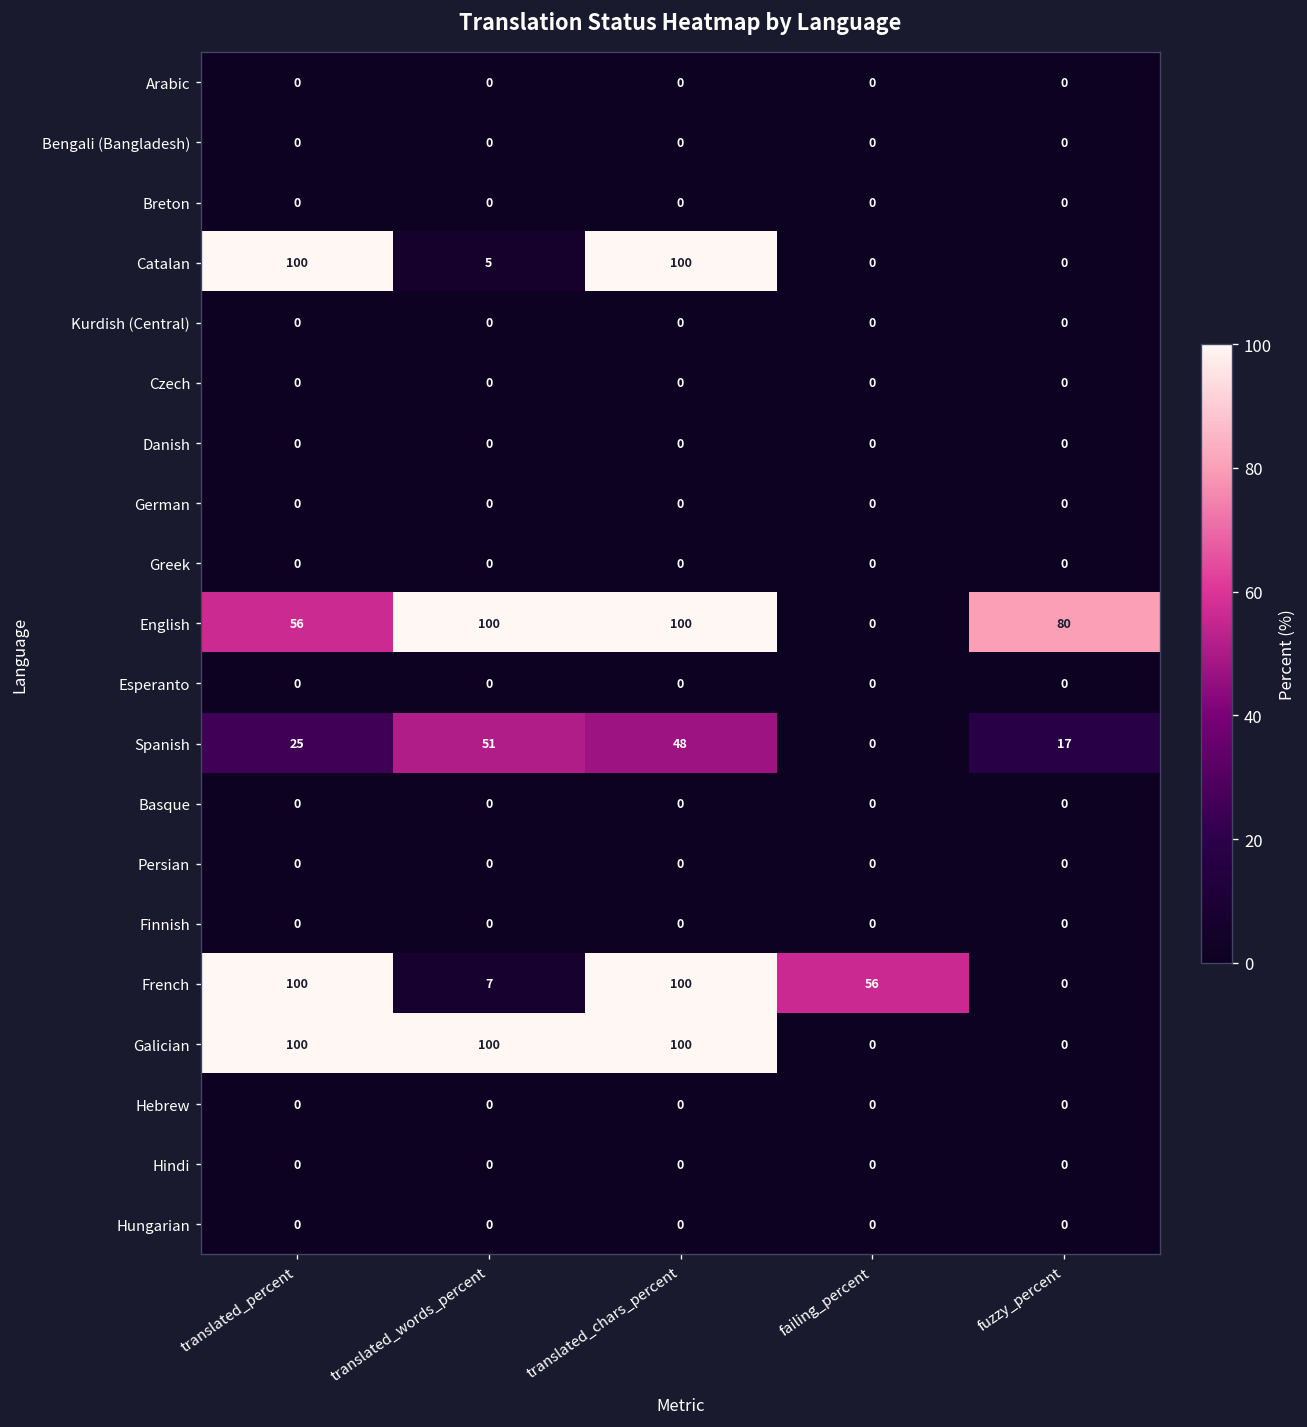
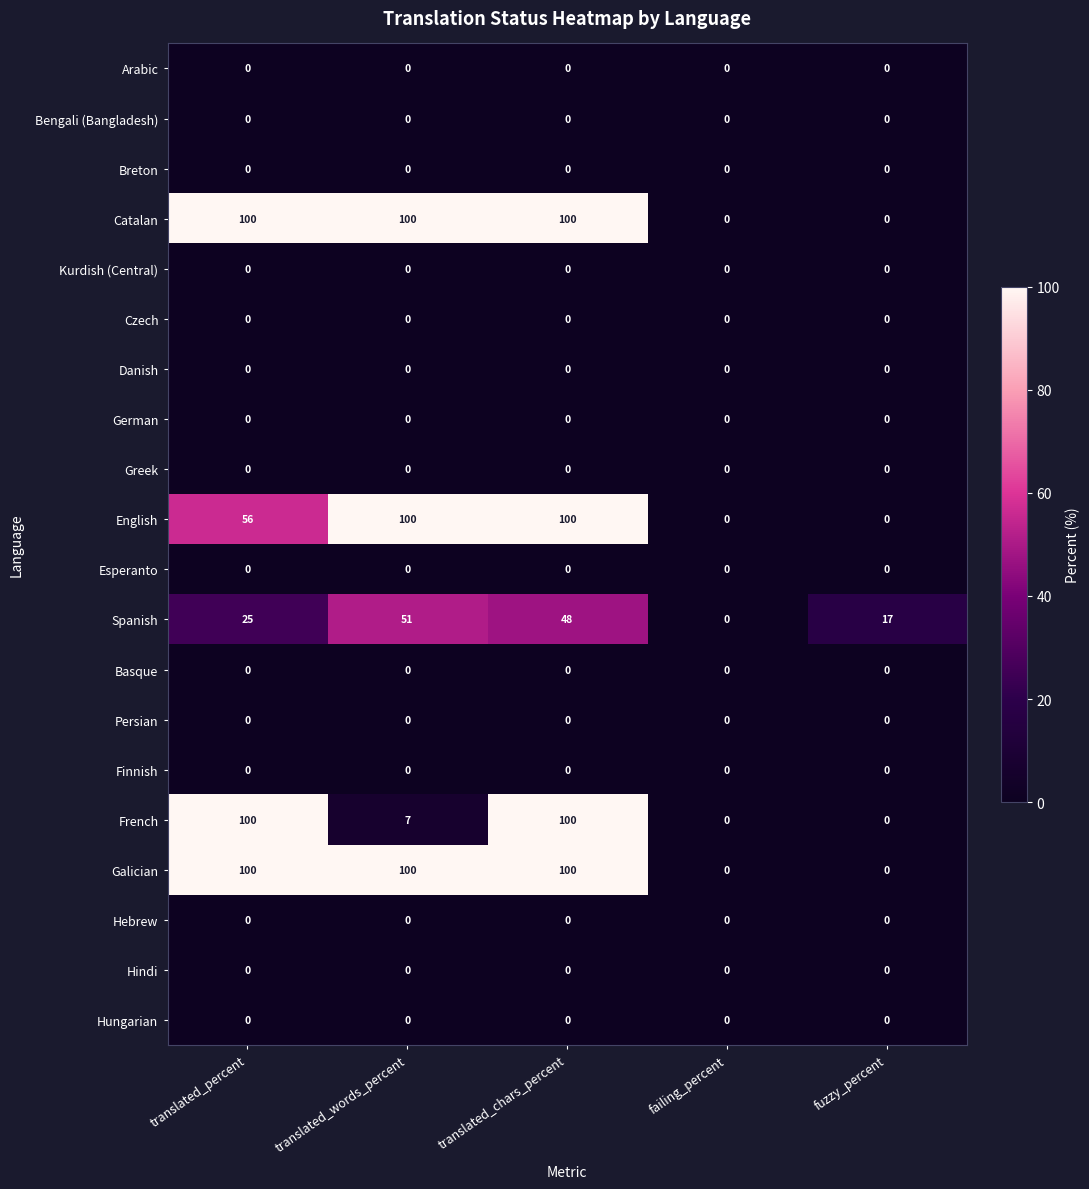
  {
    "Arabic": {
      "translated_percent": 0,
      "translated_words_percent": 0,
      "translated_chars_percent": 0,
      "failing_percent": 0,
      "fuzzy_percent": 0
    },
    "Bengali (Bangladesh)": {
      "translated_percent": 0,
      "translated_words_percent": 0,
      "translated_chars_percent": 0,
      "failing_percent": 0,
      "fuzzy_percent": 0
    },
    "Breton": {
      "translated_percent": 0,
      "translated_words_percent": 0,
      "translated_chars_percent": 0,
      "failing_percent": 0,
      "fuzzy_percent": 0
    },
    "Catalan": {
      "translated_percent": 100,
-     "translated_words_percent": 5,
+     "translated_words_percent": 100,
      "translated_chars_percent": 100,
      "failing_percent": 0,
      "fuzzy_percent": 0
    },
    "Kurdish (Central)": {
      "translated_percent": 0,
      "translated_words_percent": 0,
      "translated_chars_percent": 0,
      "failing_percent": 0,
      "fuzzy_percent": 0
    },
    "Czech": {
      "translated_percent": 0,
      "translated_words_percent": 0,
      "translated_chars_percent": 0,
      "failing_percent": 0,
      "fuzzy_percent": 0
    },
    "Danish": {
      "translated_percent": 0,
      "translated_words_percent": 0,
      "translated_chars_percent": 0,
      "failing_percent": 0,
      "fuzzy_percent": 0
    },
    "German": {
      "translated_percent": 0,
      "translated_words_percent": 0,
      "translated_chars_percent": 0,
      "failing_percent": 0,
      "fuzzy_percent": 0
    },
    "Greek": {
      "translated_percent": 0,
      "translated_words_percent": 0,
      "translated_chars_percent": 0,
      "failing_percent": 0,
      "fuzzy_percent": 0
    },
    "English": {
      "translated_percent": 56,
      "translated_words_percent": 100,
      "translated_chars_percent": 100,
      "failing_percent": 0,
-     "fuzzy_percent": 80
+     "fuzzy_percent": 0
    },
    "Esperanto": {
      "translated_percent": 0,
      "translated_words_percent": 0,
      "translated_chars_percent": 0,
      "failing_percent": 0,
      "fuzzy_percent": 0
    },
    "Spanish": {
      "translated_percent": 25,
      "translated_words_percent": 51,
      "translated_chars_percent": 48,
      "failing_percent": 0,
      "fuzzy_percent": 17
    },
    "Basque": {
      "translated_percent": 0,
      "translated_words_percent": 0,
      "translated_chars_percent": 0,
      "failing_percent": 0,
      "fuzzy_percent": 0
    },
    "Persian": {
      "translated_percent": 0,
      "translated_words_percent": 0,
      "translated_chars_percent": 0,
      "failing_percent": 0,
      "fuzzy_percent": 0
    },
    "Finnish": {
      "translated_percent": 0,
      "translated_words_percent": 0,
      "translated_chars_percent": 0,
      "failing_percent": 0,
      "fuzzy_percent": 0
    },
    "French": {
      "translated_percent": 100,
      "translated_words_percent": 7,
      "translated_chars_percent": 100,
-     "failing_percent": 56,
+     "failing_percent": 0,
      "fuzzy_percent": 0
    },
    "Galician": {
      "translated_percent": 100,
      "translated_words_percent": 100,
      "translated_chars_percent": 100,
      "failing_percent": 0,
      "fuzzy_percent": 0
    },
    "Hebrew": {
      "translated_percent": 0,
      "translated_words_percent": 0,
      "translated_chars_percent": 0,
      "failing_percent": 0,
      "fuzzy_percent": 0
    },
    "Hindi": {
      "translated_percent": 0,
      "translated_words_percent": 0,
      "translated_chars_percent": 0,
      "failing_percent": 0,
      "fuzzy_percent": 0
    },
    "Hungarian": {
      "translated_percent": 0,
      "translated_words_percent": 0,
      "translated_chars_percent": 0,
      "failing_percent": 0,
      "fuzzy_percent": 0
    }
  }
